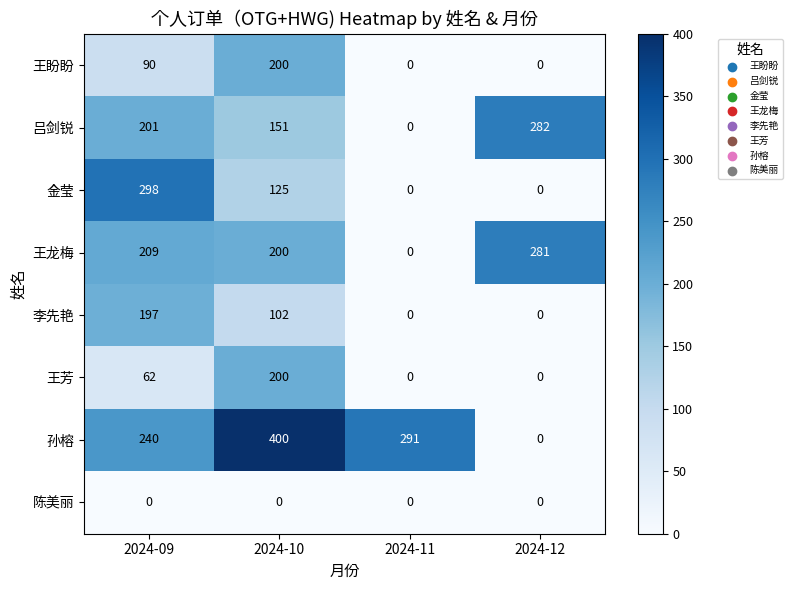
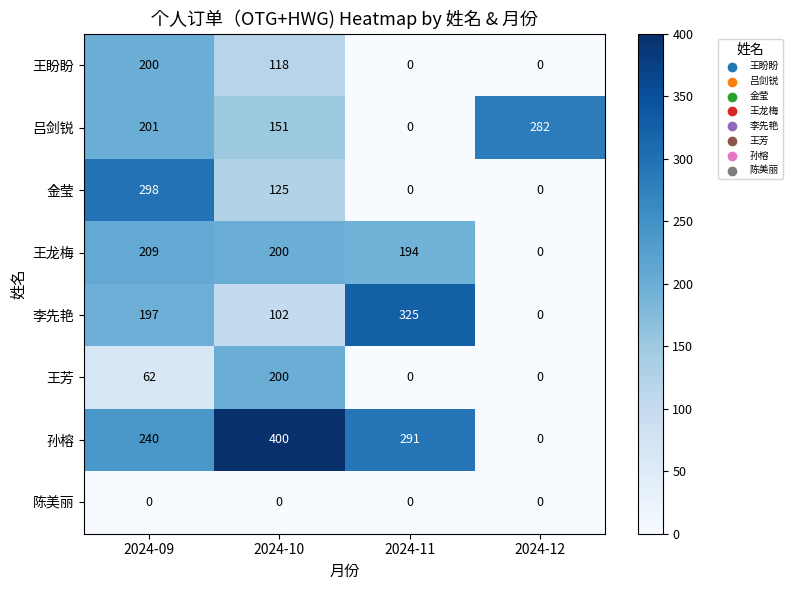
  {
    "王盼盼": {
-     "2024-09": 90,
-     "2024-10": 200,
+     "2024-09": 200,
+     "2024-10": 118,
      "2024-11": 0,
      "2024-12": 0
    },
    "吕剑锐": {
      "2024-09": 201,
      "2024-10": 151,
      "2024-11": 0,
      "2024-12": 282
    },
    "金莹": {
      "2024-09": 298,
      "2024-10": 125,
      "2024-11": 0,
      "2024-12": 0
    },
    "王龙梅": {
      "2024-09": 209,
      "2024-10": 200,
-     "2024-11": 0,
-     "2024-12": 281
+     "2024-11": 194,
+     "2024-12": 0
    },
    "李先艳": {
      "2024-09": 197,
      "2024-10": 102,
-     "2024-11": 0,
+     "2024-11": 325,
      "2024-12": 0
    },
    "王芳": {
      "2024-09": 62,
      "2024-10": 200,
      "2024-11": 0,
      "2024-12": 0
    },
    "孙榕": {
      "2024-09": 240,
      "2024-10": 400,
      "2024-11": 291,
      "2024-12": 0
    },
    "陈美丽": {
      "2024-09": 0,
      "2024-10": 0,
      "2024-11": 0,
      "2024-12": 0
    }
  }
